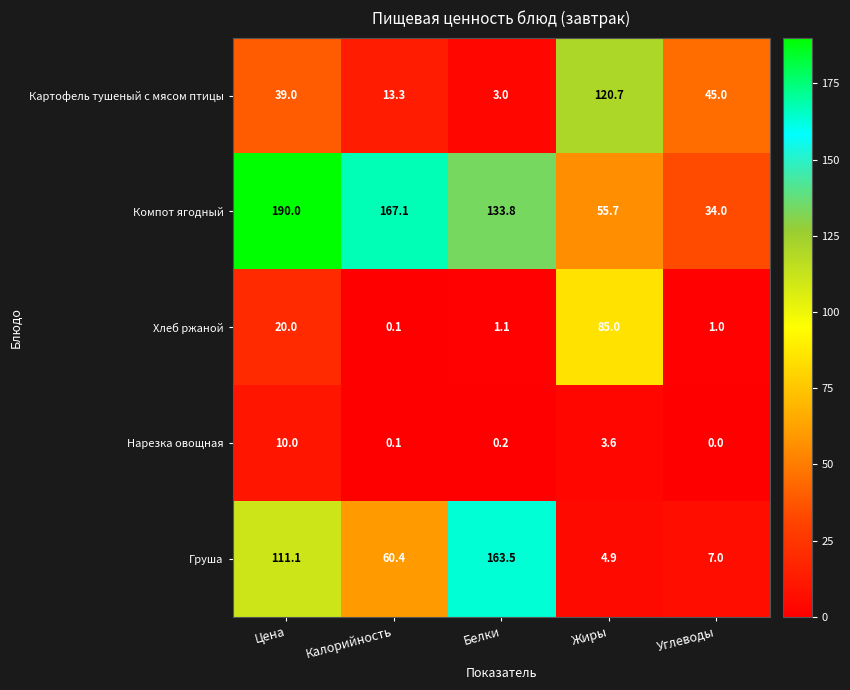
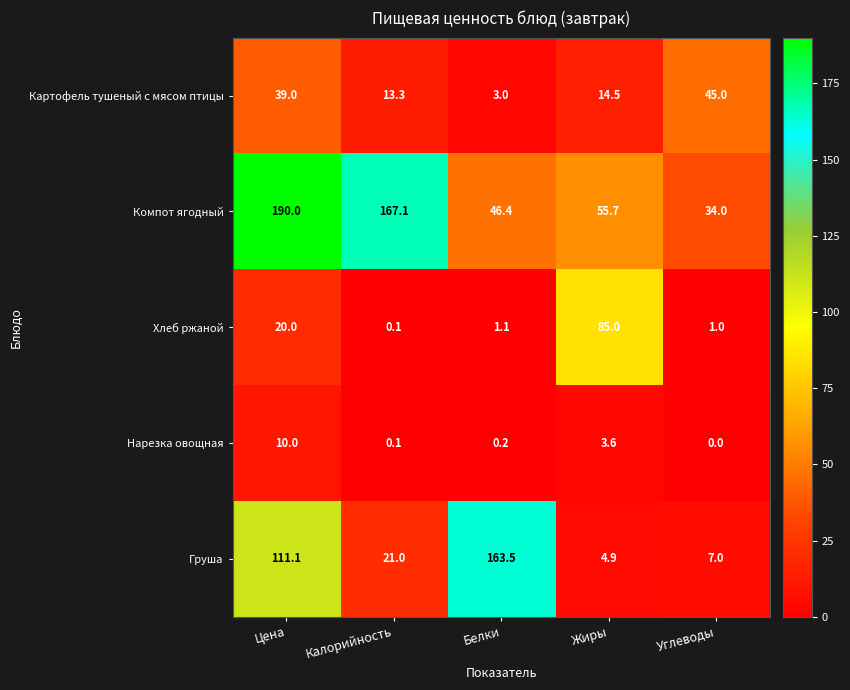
  {
    "Картофель тушеный с мясом птицы": {
      "Цена": 39.0,
      "Калорийность": 13.3,
      "Белки": 3.0,
-     "Жиры": 120.7,
+     "Жиры": 14.5,
      "Углеводы": 45.0
    },
    "Компот ягодный": {
      "Цена": 190.0,
      "Калорийность": 167.1,
-     "Белки": 133.8,
+     "Белки": 46.4,
      "Жиры": 55.7,
      "Углеводы": 34.0
    },
    "Хлеб ржаной": {
      "Цена": 20.0,
      "Калорийность": 0.1,
      "Белки": 1.1,
      "Жиры": 85.0,
      "Углеводы": 1.0
    },
    "Нарезка овощная": {
      "Цена": 10.0,
      "Калорийность": 0.1,
      "Белки": 0.2,
      "Жиры": 3.6,
      "Углеводы": 0.0
    },
    "Груша": {
      "Цена": 111.1,
-     "Калорийность": 60.4,
+     "Калорийность": 21.0,
      "Белки": 163.5,
      "Жиры": 4.9,
      "Углеводы": 7.0
    }
  }
